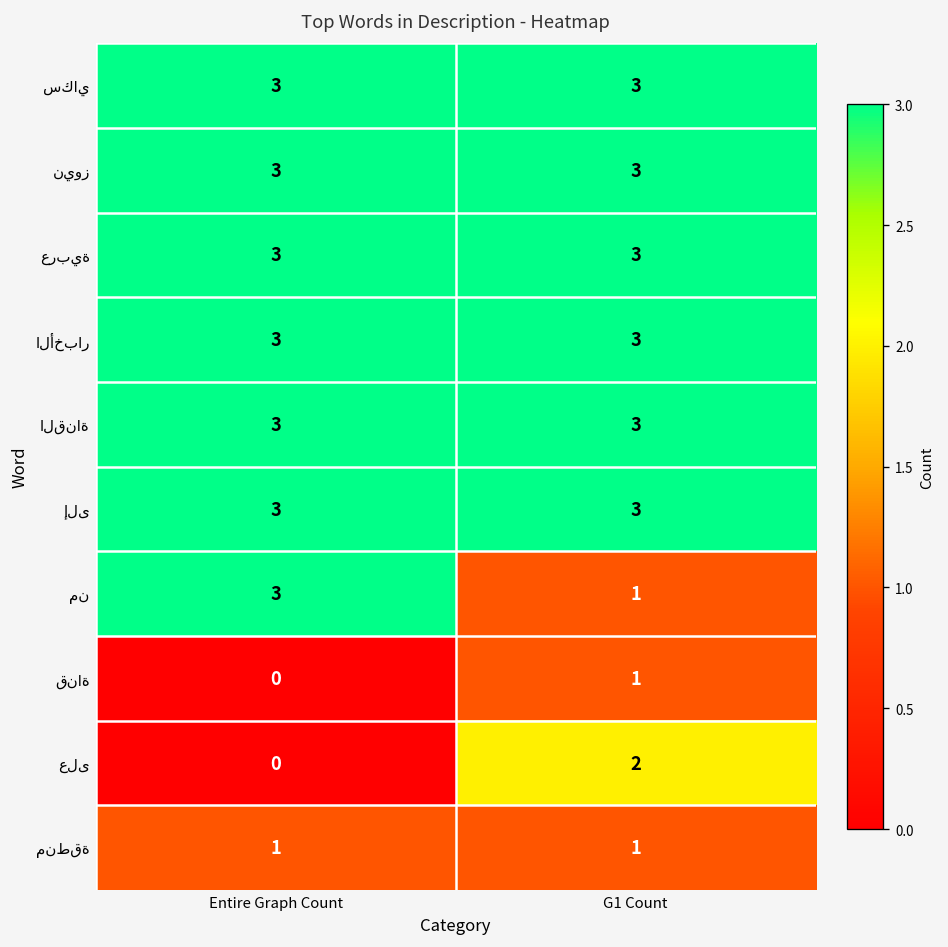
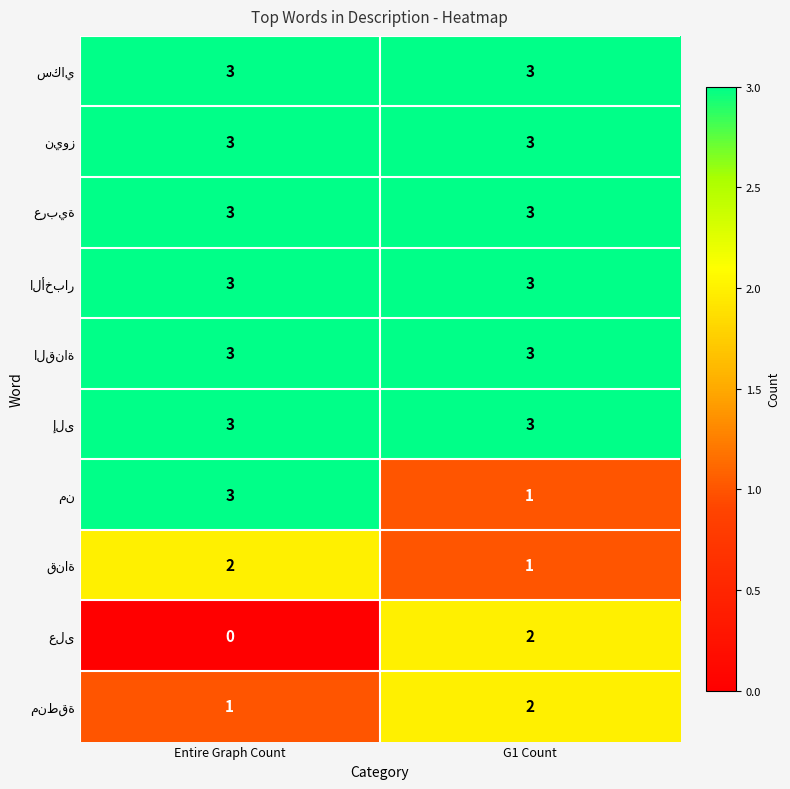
  {
    "سكاي": {
      "Entire Graph Count": 3,
      "G1 Count": 3
    },
    "نيوز": {
      "Entire Graph Count": 3,
      "G1 Count": 3
    },
    "عربية": {
      "Entire Graph Count": 3,
      "G1 Count": 3
    },
    "الأخبار": {
      "Entire Graph Count": 3,
      "G1 Count": 3
    },
    "القناة": {
      "Entire Graph Count": 3,
      "G1 Count": 3
    },
    "إلى": {
      "Entire Graph Count": 3,
      "G1 Count": 3
    },
    "من": {
      "Entire Graph Count": 3,
      "G1 Count": 1
    },
    "قناة": {
-     "Entire Graph Count": 0,
+     "Entire Graph Count": 2,
      "G1 Count": 1
    },
    "على": {
      "Entire Graph Count": 0,
      "G1 Count": 2
    },
    "منطقة": {
      "Entire Graph Count": 1,
-     "G1 Count": 1
+     "G1 Count": 2
    }
  }
